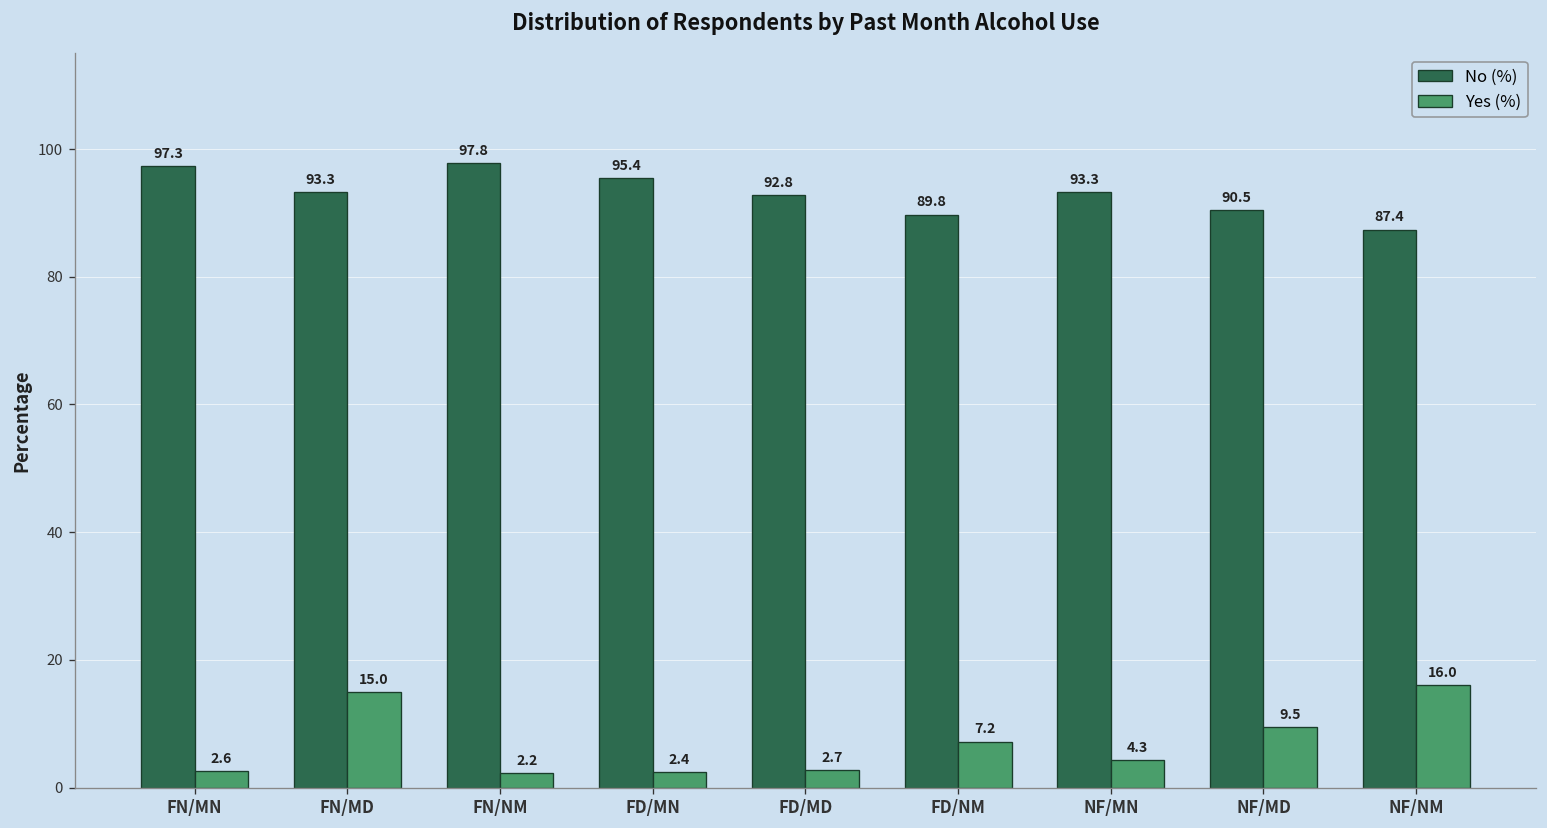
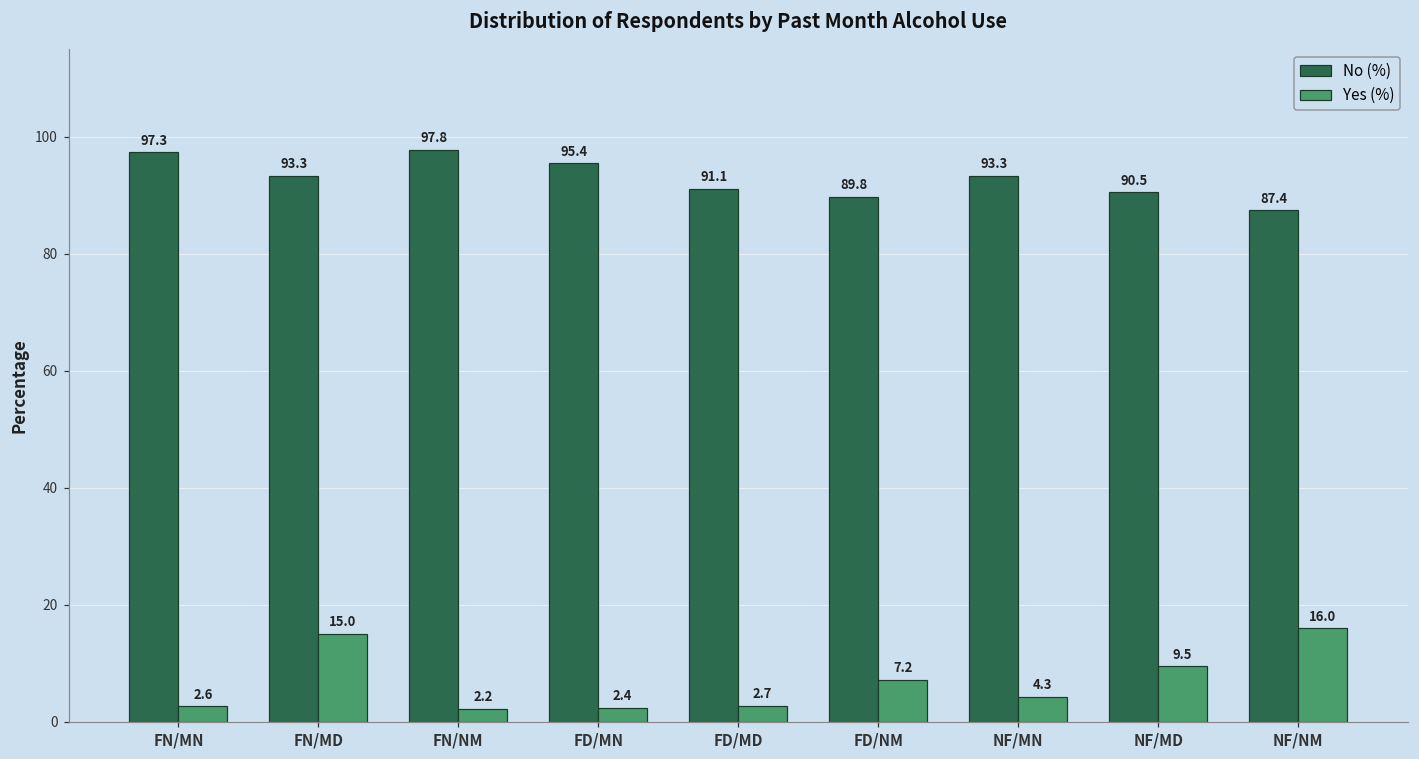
  {
    "No (%)": {
      "FN/MN": 97.3,
      "FN/MD": 93.3,
      "FN/NM": 97.8,
      "FD/MN": 95.4,
-     "FD/MD": 92.8,
+     "FD/MD": 91.1,
      "FD/NM": 89.8,
      "NF/MN": 93.3,
      "NF/MD": 90.5,
      "NF/NM": 87.4
    },
    "Yes (%)": {
      "FN/MN": 2.6,
      "FN/MD": 15.0,
      "FN/NM": 2.2,
      "FD/MN": 2.4,
      "FD/MD": 2.7,
      "FD/NM": 7.2,
      "NF/MN": 4.3,
      "NF/MD": 9.5,
      "NF/NM": 16.0
    }
  }
